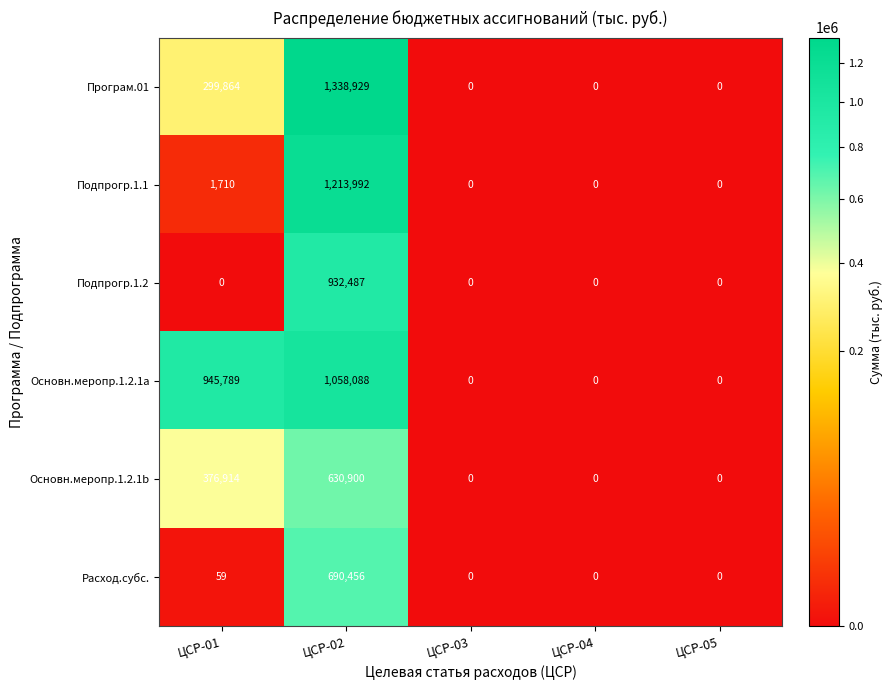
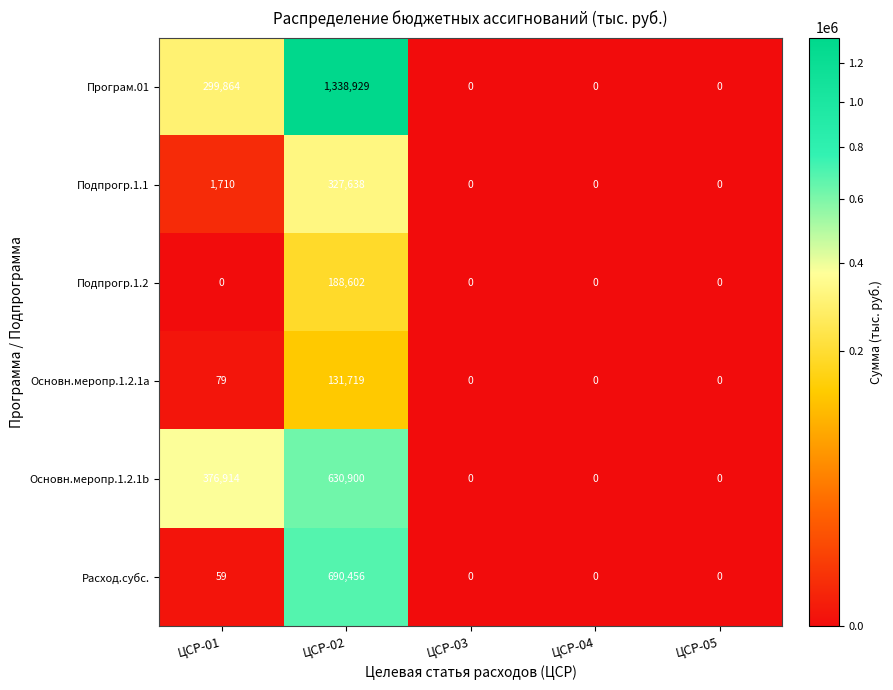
  {
    "Програм.01": {
      "ЦСР-01": "299,864",
      "ЦСР-02": "1,338,929",
      "ЦСР-03": "0",
      "ЦСР-04": "0",
      "ЦСР-05": "0"
    },
    "Подпрогр.1.1": {
      "ЦСР-01": "1,710",
-     "ЦСР-02": "1,213,992",
+     "ЦСР-02": "327,638",
      "ЦСР-03": "0",
      "ЦСР-04": "0",
      "ЦСР-05": "0"
    },
    "Подпрогр.1.2": {
      "ЦСР-01": "0",
-     "ЦСР-02": "932,487",
+     "ЦСР-02": "188,602",
      "ЦСР-03": "0",
      "ЦСР-04": "0",
      "ЦСР-05": "0"
    },
    "Основн.меропр.1.2.1a": {
-     "ЦСР-01": "945,789",
-     "ЦСР-02": "1,058,088",
+     "ЦСР-01": "79",
+     "ЦСР-02": "131,719",
      "ЦСР-03": "0",
      "ЦСР-04": "0",
      "ЦСР-05": "0"
    },
    "Основн.меропр.1.2.1b": {
      "ЦСР-01": "376,914",
      "ЦСР-02": "630,900",
      "ЦСР-03": "0",
      "ЦСР-04": "0",
      "ЦСР-05": "0"
    },
    "Расход.субс.": {
      "ЦСР-01": "59",
      "ЦСР-02": "690,456",
      "ЦСР-03": "0",
      "ЦСР-04": "0",
      "ЦСР-05": "0"
    }
  }
